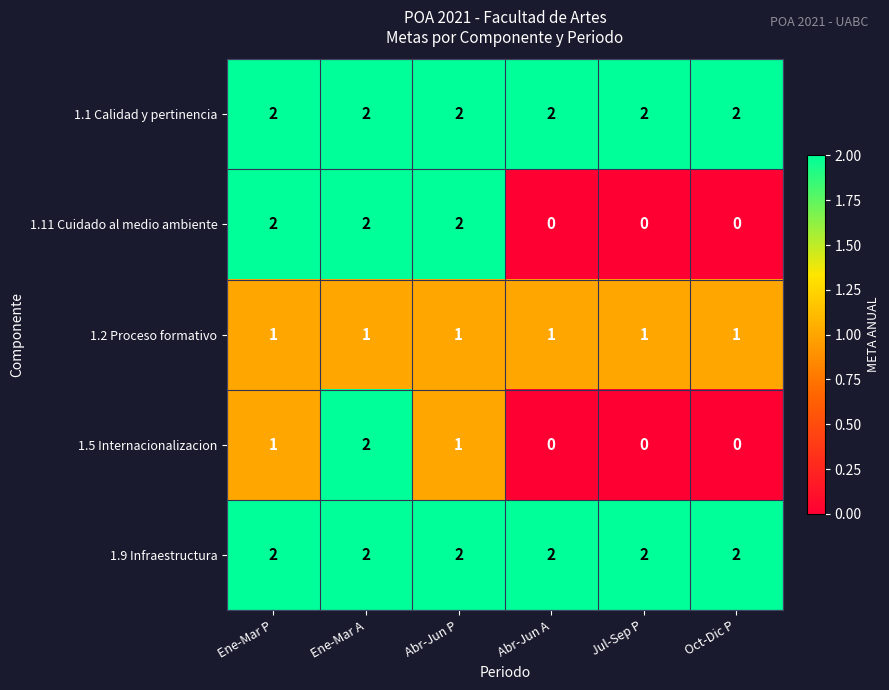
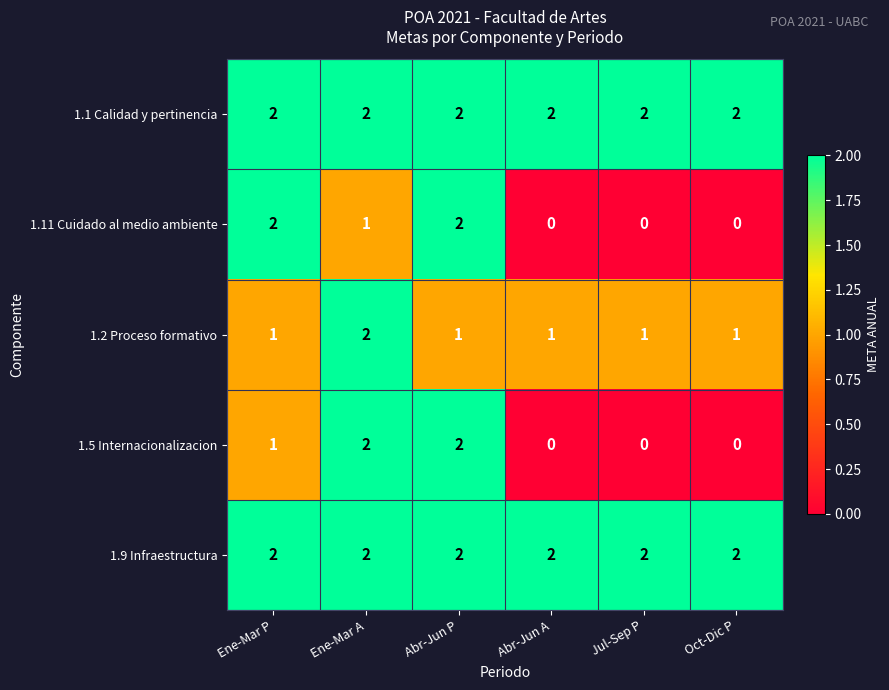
  {
    "1.1 Calidad y pertinencia": {
      "Ene-Mar P": 2,
      "Ene-Mar A": 2,
      "Abr-Jun P": 2,
      "Abr-Jun A": 2,
      "Jul-Sep P": 2,
      "Oct-Dic P": 2
    },
    "1.11 Cuidado al medio ambiente": {
      "Ene-Mar P": 2,
-     "Ene-Mar A": 2,
+     "Ene-Mar A": 1,
      "Abr-Jun P": 2,
      "Abr-Jun A": 0,
      "Jul-Sep P": 0,
      "Oct-Dic P": 0
    },
    "1.2 Proceso formativo": {
      "Ene-Mar P": 1,
-     "Ene-Mar A": 1,
+     "Ene-Mar A": 2,
      "Abr-Jun P": 1,
      "Abr-Jun A": 1,
      "Jul-Sep P": 1,
      "Oct-Dic P": 1
    },
    "1.5 Internacionalizacion": {
      "Ene-Mar P": 1,
      "Ene-Mar A": 2,
-     "Abr-Jun P": 1,
+     "Abr-Jun P": 2,
      "Abr-Jun A": 0,
      "Jul-Sep P": 0,
      "Oct-Dic P": 0
    },
    "1.9 Infraestructura": {
      "Ene-Mar P": 2,
      "Ene-Mar A": 2,
      "Abr-Jun P": 2,
      "Abr-Jun A": 2,
      "Jul-Sep P": 2,
      "Oct-Dic P": 2
    }
  }
